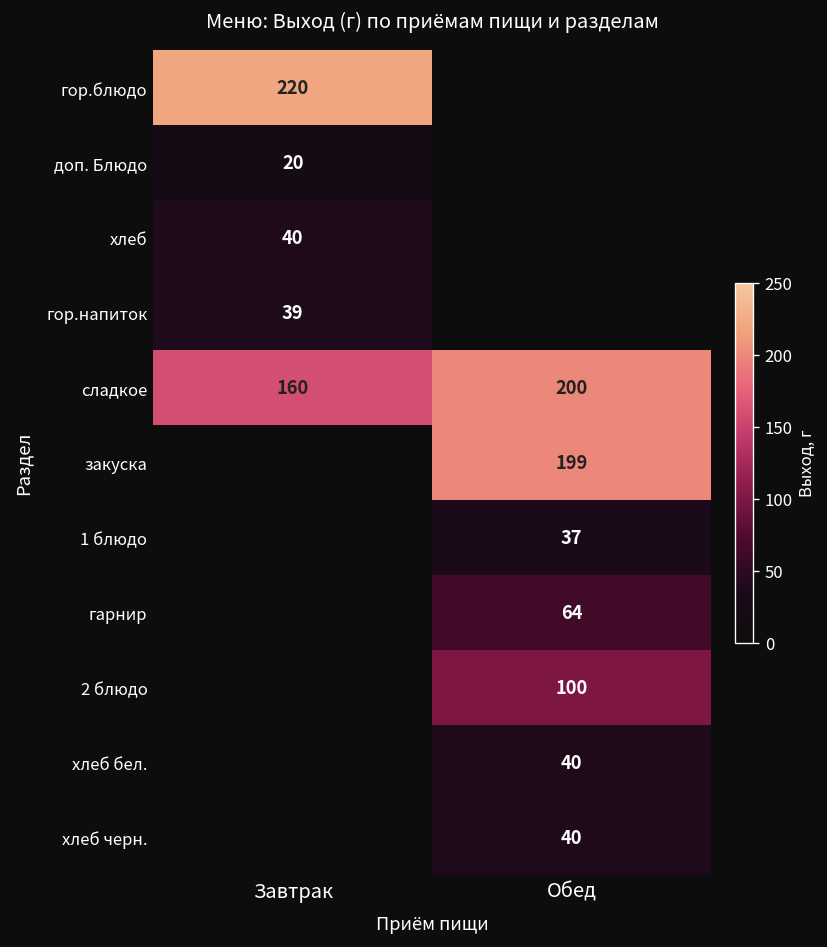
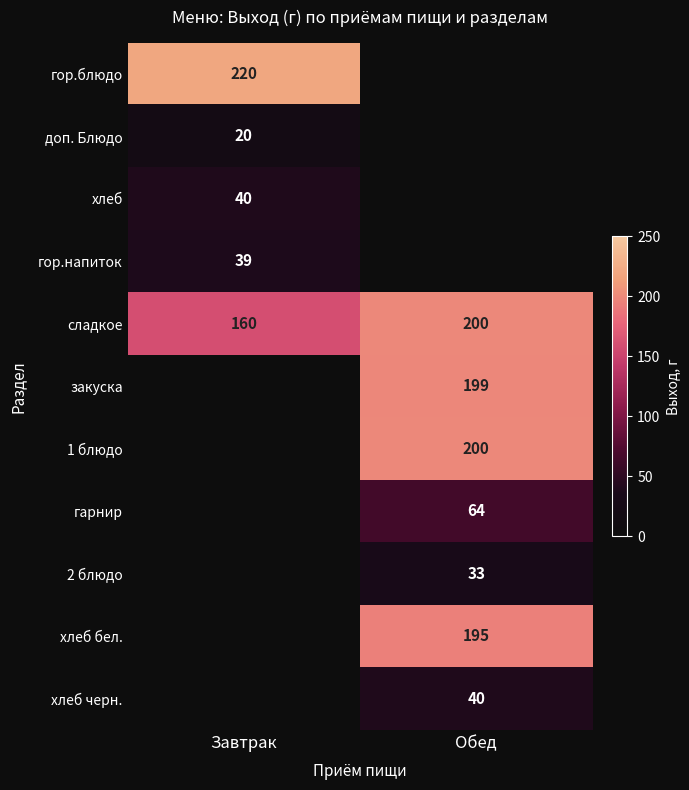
  {
    "гор.блюдо": {
      "Завтрак": 220
    },
    "доп. Блюдо": {
      "Завтрак": 20
    },
    "хлеб": {
      "Завтрак": 40
    },
    "гор.напиток": {
      "Завтрак": 39
    },
    "сладкое": {
      "Завтрак": 160,
      "Обед": 200
    },
    "закуска": {
      "Обед": 199
    },
    "1 блюдо": {
-     "Обед": 37
+     "Обед": 200
    },
    "гарнир": {
      "Обед": 64
    },
    "2 блюдо": {
-     "Обед": 100
+     "Обед": 33
    },
    "хлеб бел.": {
-     "Обед": 40
+     "Обед": 195
    },
    "хлеб черн.": {
      "Обед": 40
    }
  }
